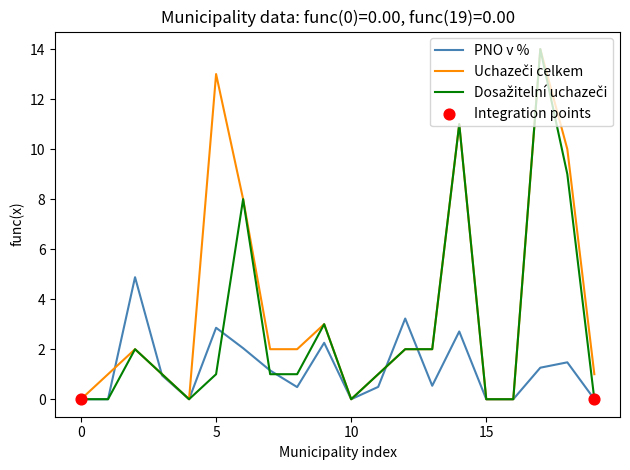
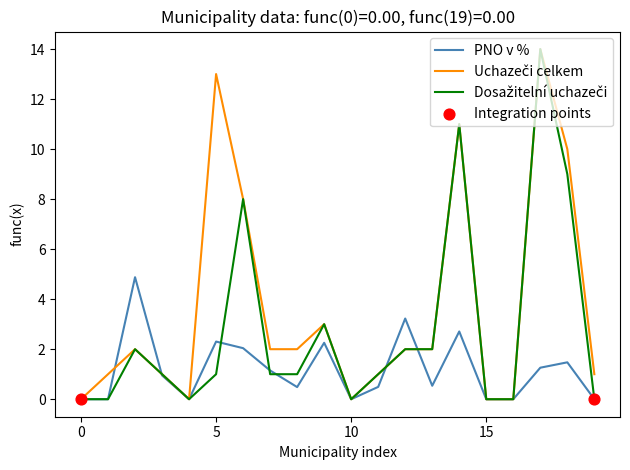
  {
    "PNO v %": {
-     "5": 2.9
+     "5": 2.3
    },
    "Uchazeči celkem": {
      "5": 13.0
    },
    "Dosažitelní uchazeči": {
      "5": 1.0
    }
  }
